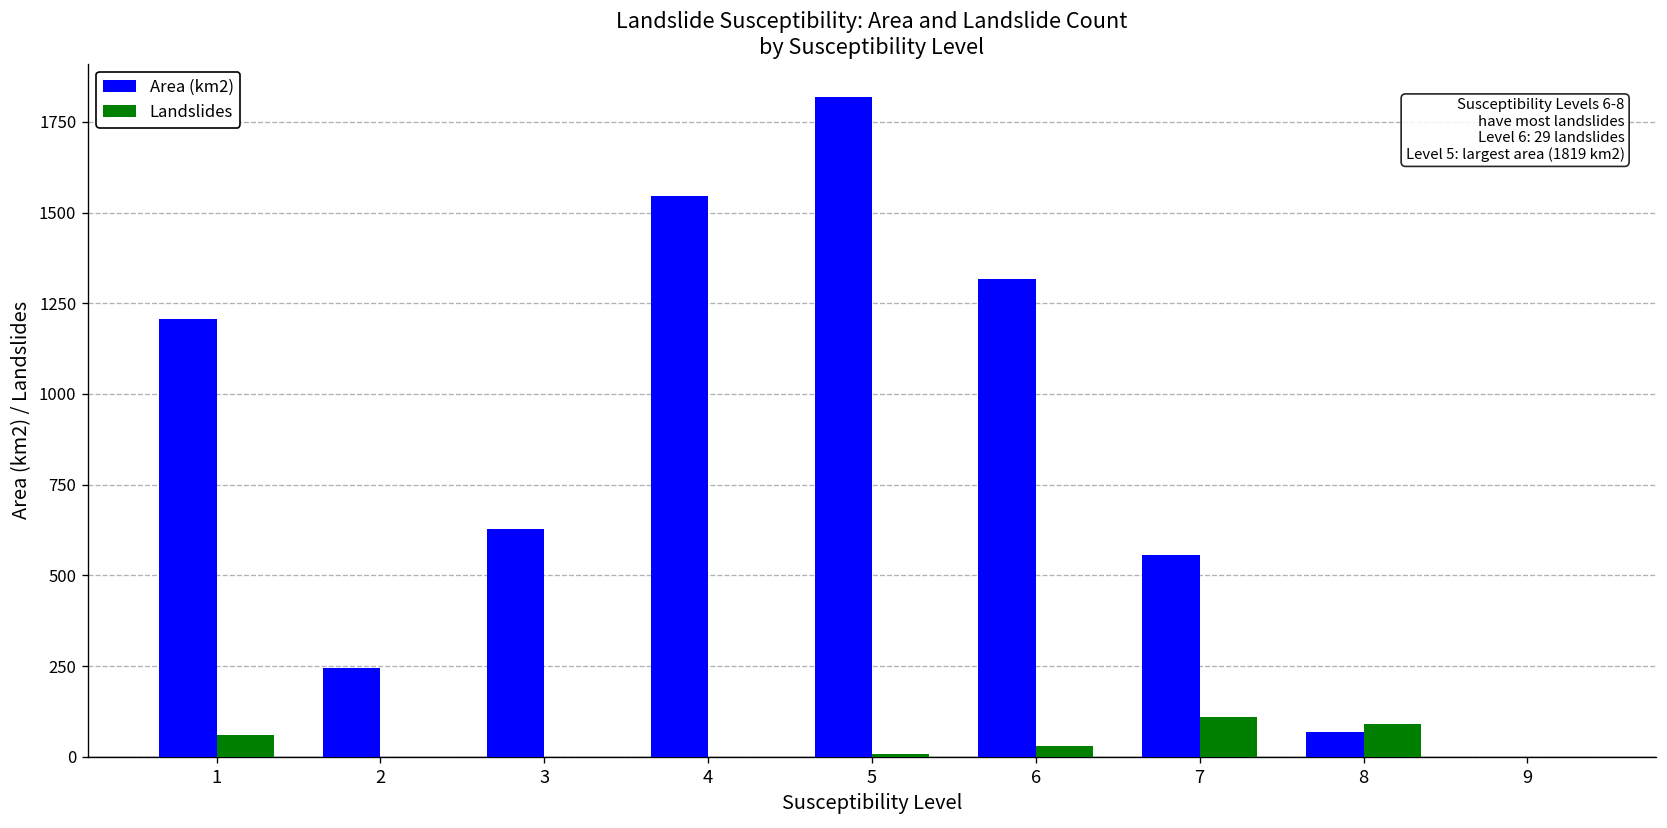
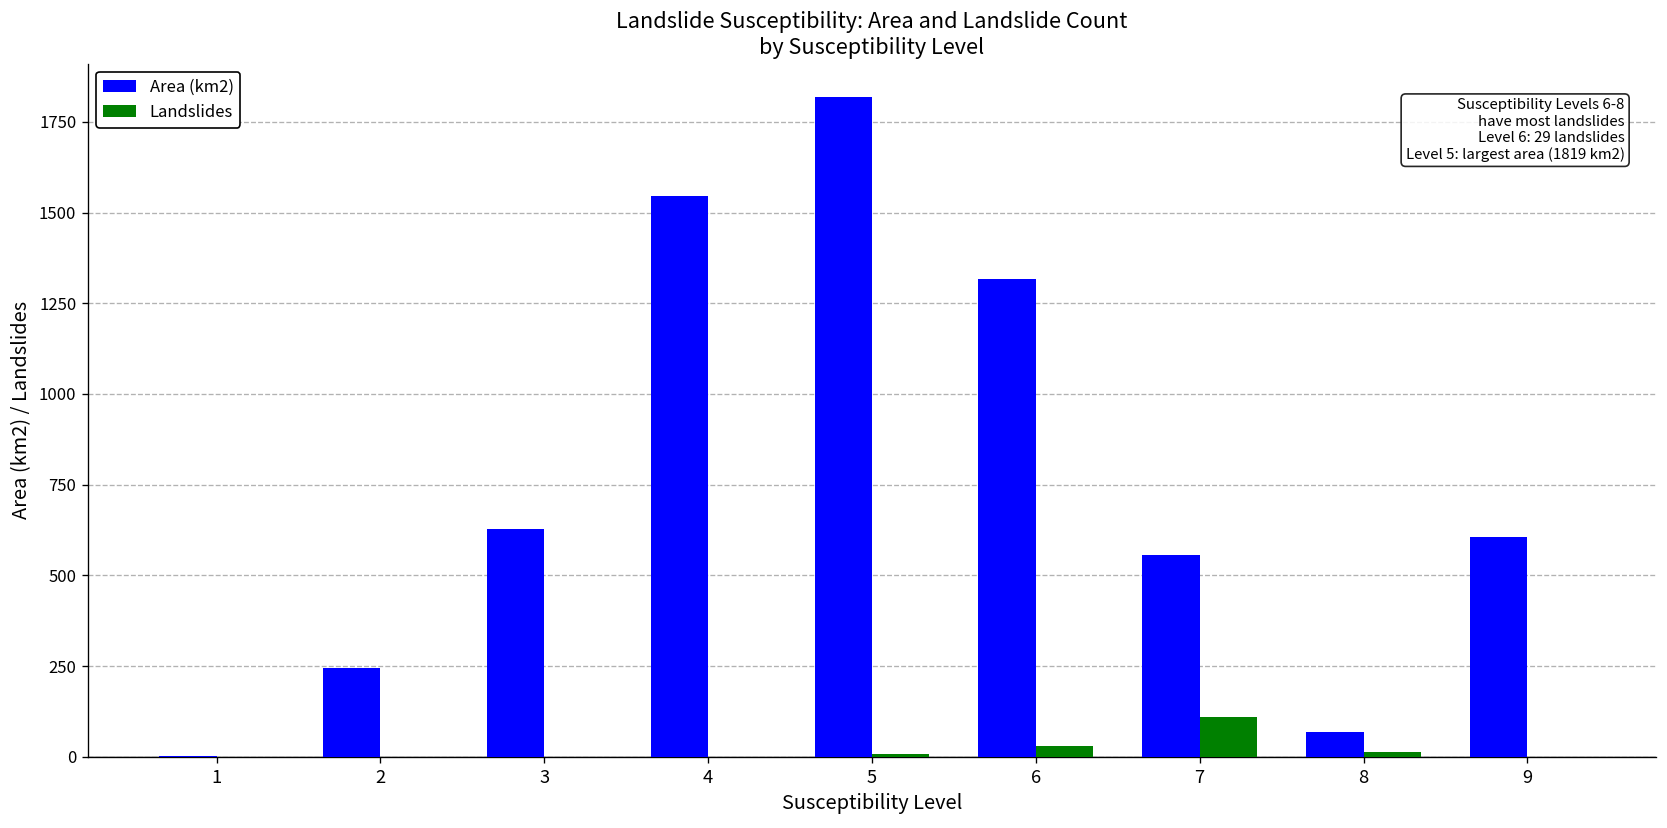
  {
    "Area (km2)": {
-     "1": 1210,
+     "1": 0,
      "2": 240,
      "3": 630,
      "4": 1550,
      "5": 1820,
      "6": 1320,
      "7": 560,
      "8": 70,
-     "9": 0
+     "9": 610
    },
    "Landslides": {
-     "1": 60,
+     "1": 0,
      "2": 0,
      "3": 0,
      "6": 30,
      "7": 110,
-     "8": 90
+     "8": 10
    }
  }
